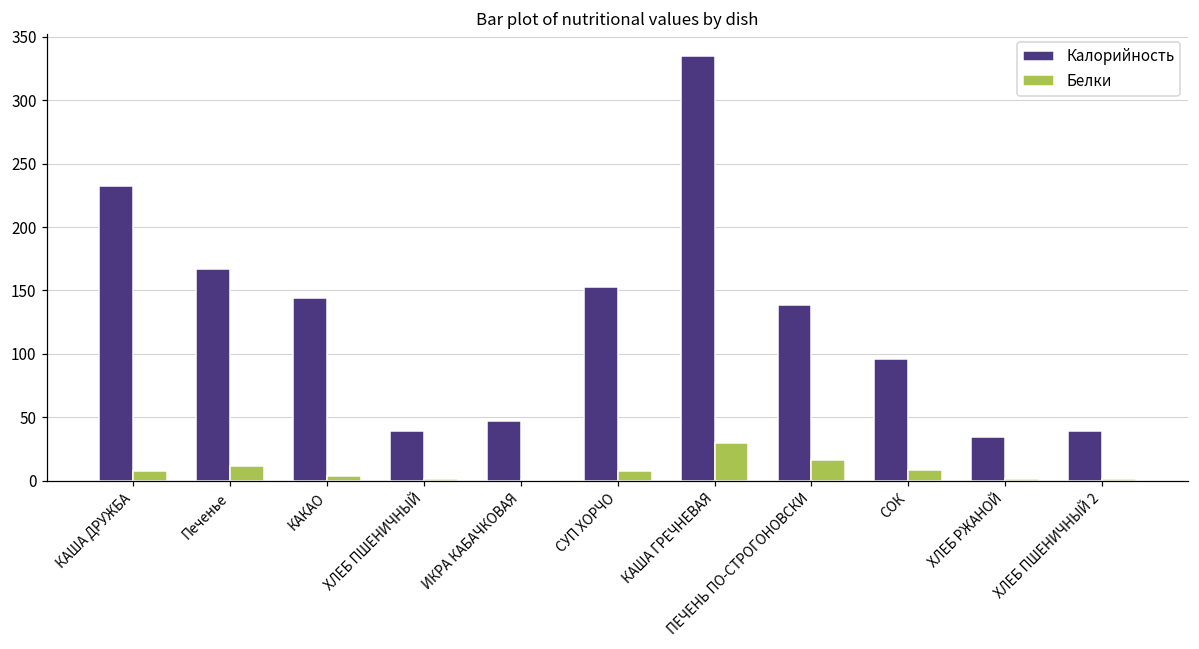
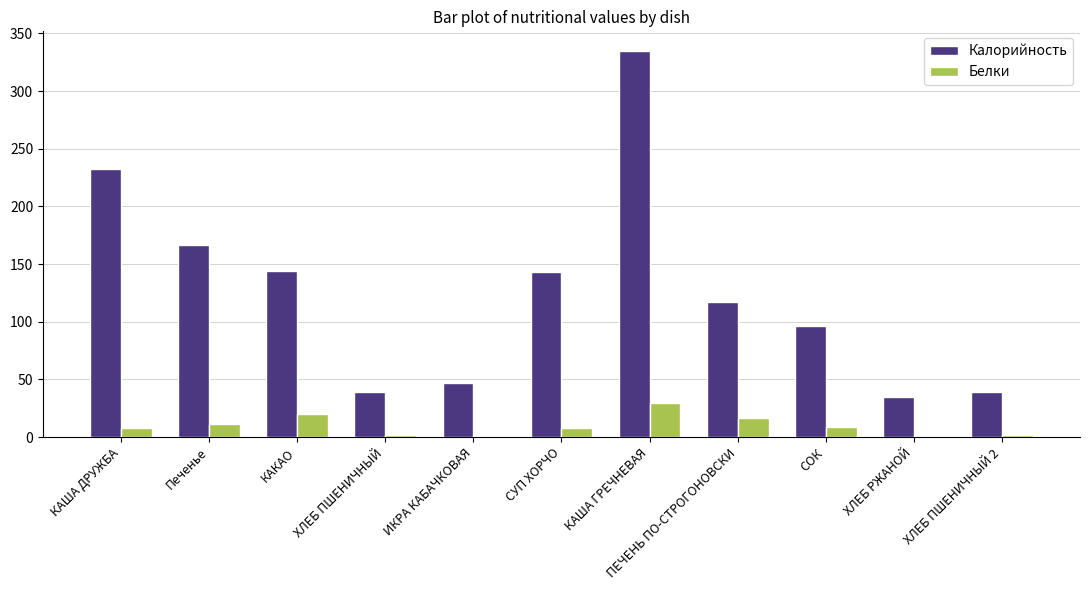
  {
    "Калорийность": {
      "КАША ДРУЖБА": 232,
      "Печенье": 167,
      "КАКАО": 144,
      "ХЛЕБ ПШЕНИЧНЫЙ": 39,
      "ИКРА КАБАЧКОВАЯ": 47,
-     "СУП ХОРЧО": 153,
+     "СУП ХОРЧО": 143,
      "КАША ГРЕЧНЕВАЯ": 335,
-     "ПЕЧЕНЬ ПО-СТРОГОНОВСКИ": 138,
+     "ПЕЧЕНЬ ПО-СТРОГОНОВСКИ": 117,
      "СОК": 96,
      "ХЛЕБ РЖАНОЙ": 35,
      "ХЛЕБ ПШЕНИЧНЫЙ 2": 39
    },
    "Белки": {
      "КАША ДРУЖБА": 8,
      "Печенье": 11,
-     "КАКАО": 4,
+     "КАКАО": 20,
      "СУП ХОРЧО": 8,
      "КАША ГРЕЧНЕВАЯ": 30,
      "ПЕЧЕНЬ ПО-СТРОГОНОВСКИ": 16,
      "СОК": 9
    }
  }
